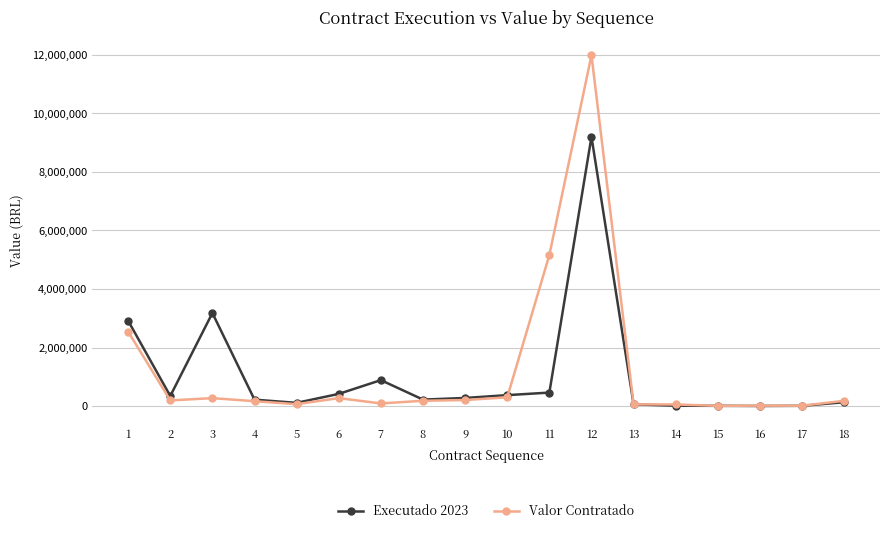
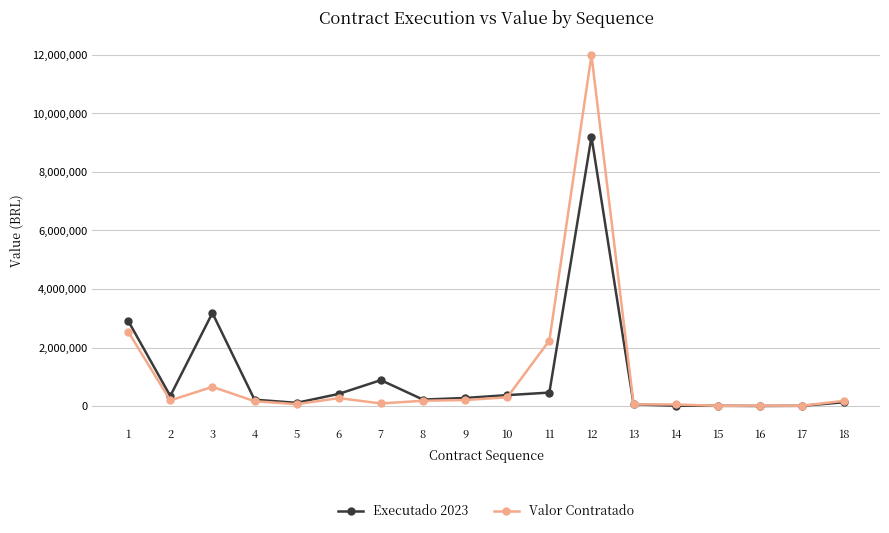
  {
    "Executado 2023": {
      "1": "2,900,000",
      "2": "300,000",
      "3": "3,200,000",
      "6": "400,000",
      "7": "900,000",
      "11": "500,000",
      "12": "9,200,000"
    },
    "Valor Contratado": {
      "1": "2,500,000",
      "2": "200,000",
-     "3": "300,000",
+     "3": "700,000",
      "6": "300,000",
      "7": "100,000",
-     "11": "5,200,000",
+     "11": "2,200,000",
      "12": "12,000,000"
    }
  }
